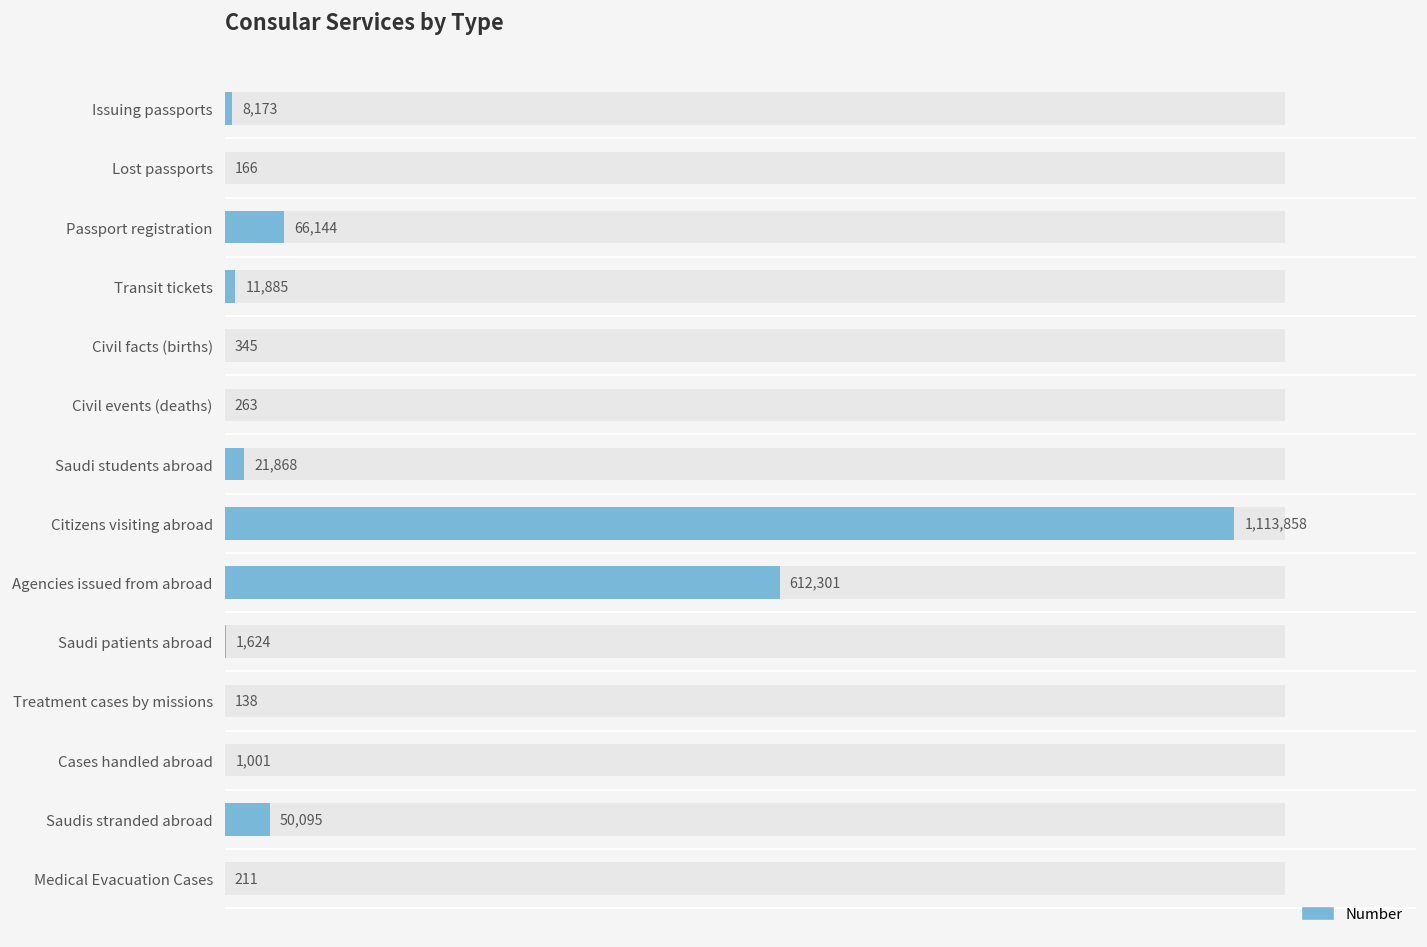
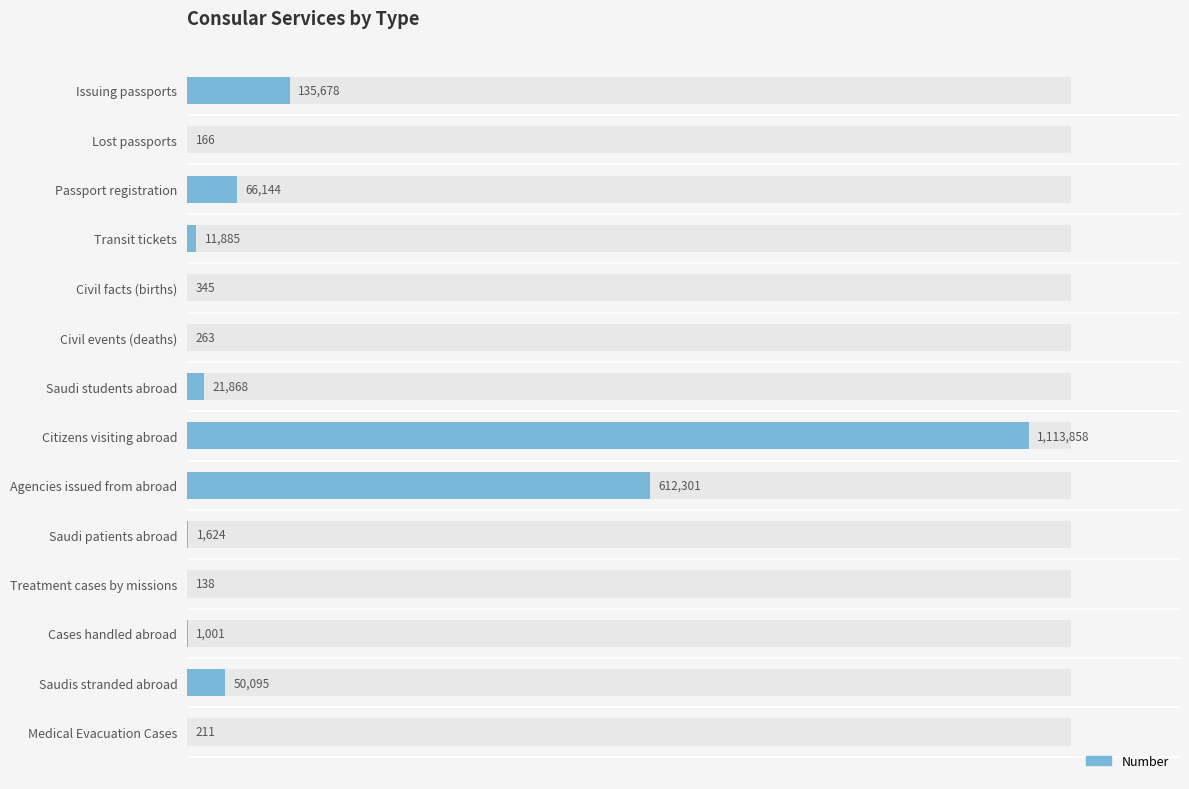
  {
    "Number": {
-     "Issuing passports": "8,173",
+     "Issuing passports": "135,678",
      "Lost passports": "166",
      "Civil facts (births)": "345",
      "Civil events (deaths)": "263",
      "Saudi patients abroad": "1,624",
      "Treatment cases by missions": "138",
      "Cases handled abroad": "1,001",
      "Medical Evacuation Cases": "211"
    }
  }
